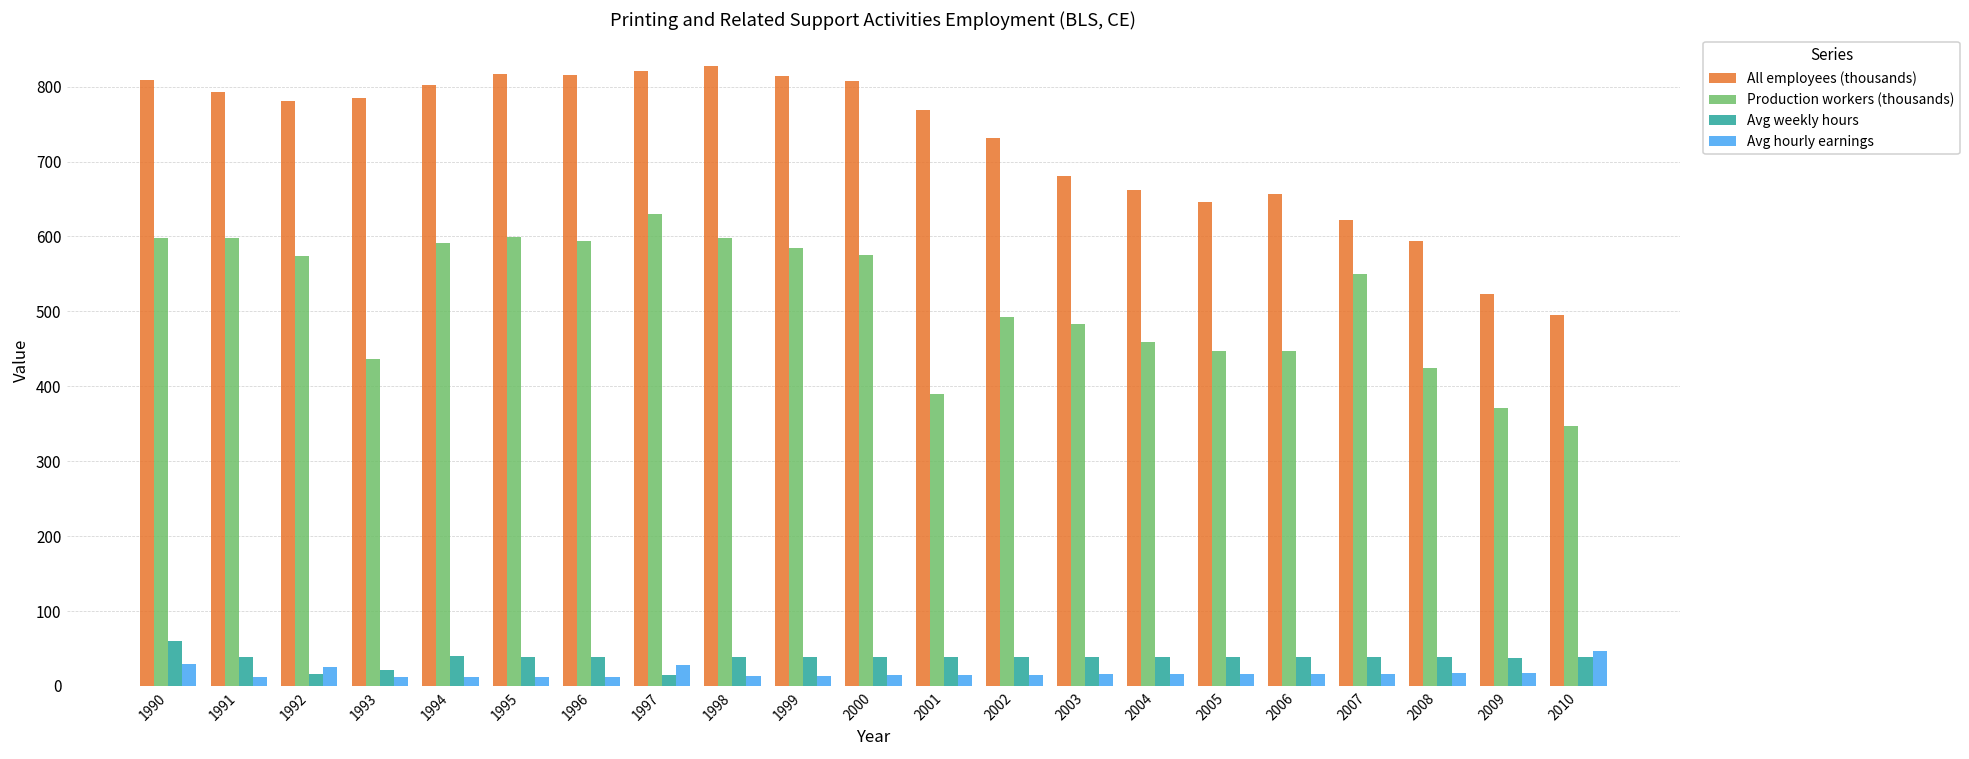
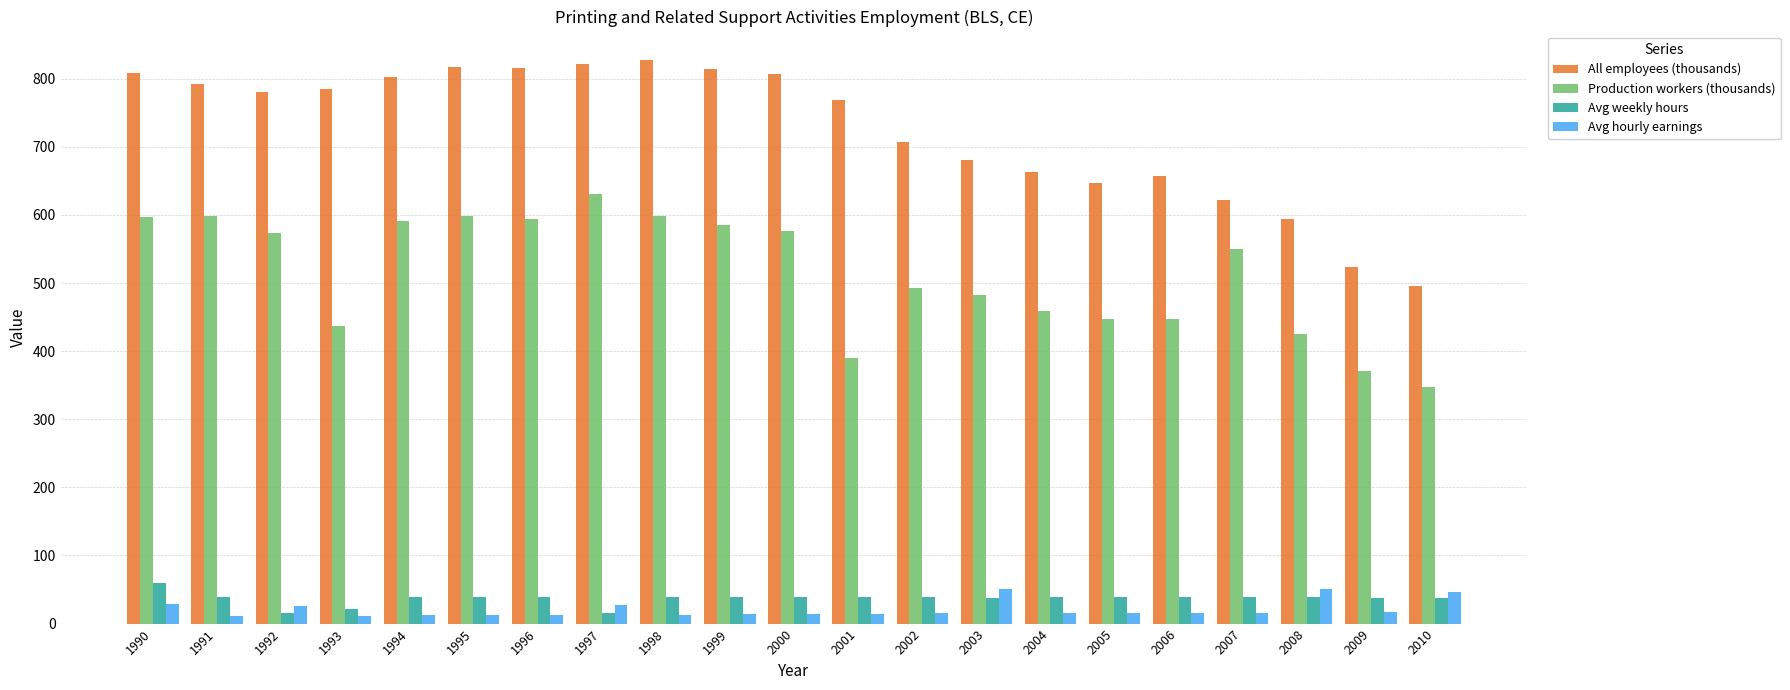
  {
    "All employees (thousands)": {
      "1990": 810,
      "1991": 790,
      "1992": 780,
      "1993": 790,
      "1994": 800,
      "1995": 820,
      "1996": 820,
      "1997": 820,
      "1998": 830,
      "1999": 810,
      "2000": 810,
      "2001": 770,
-     "2002": 730,
+     "2002": 710,
      "2003": 680,
      "2004": 660,
      "2005": 650,
      "2006": 660,
      "2007": 620,
      "2008": 590,
      "2009": 520,
      "2010": 500
    },
    "Production workers (thousands)": {
      "1990": 600,
      "1991": 600,
      "1992": 570,
      "1993": 440,
      "1994": 590,
      "1995": 600,
      "1996": 590,
      "1997": 630,
      "1998": 600,
      "1999": 590,
      "2000": 580,
      "2001": 390,
      "2002": 490,
      "2003": 480,
      "2004": 460,
      "2005": 450,
      "2006": 450,
      "2007": 550,
      "2008": 420,
      "2009": 370,
      "2010": 350
    },
    "Avg weekly hours": {
      "1990": 60,
      "1991": 40,
      "1992": 20,
      "1993": 20,
      "1994": 40,
      "1995": 40,
      "1996": 40,
      "1997": 20,
      "1998": 40,
      "1999": 40,
      "2000": 40,
      "2001": 40,
      "2002": 40,
      "2003": 40,
      "2004": 40,
      "2005": 40,
      "2006": 40,
      "2007": 40,
      "2008": 40,
      "2009": 40,
      "2010": 40
    },
    "Avg hourly earnings": {
      "1990": 30,
      "1991": 10,
      "1992": 30,
      "1993": 10,
      "1994": 10,
      "1995": 10,
      "1996": 10,
      "1997": 30,
      "1998": 10,
      "1999": 10,
      "2000": 10,
      "2001": 10,
      "2002": 10,
-     "2003": 20,
+     "2003": 50,
      "2004": 20,
      "2005": 20,
      "2006": 20,
      "2007": 20,
-     "2008": 20,
+     "2008": 50,
      "2009": 20,
      "2010": 50
    }
  }
